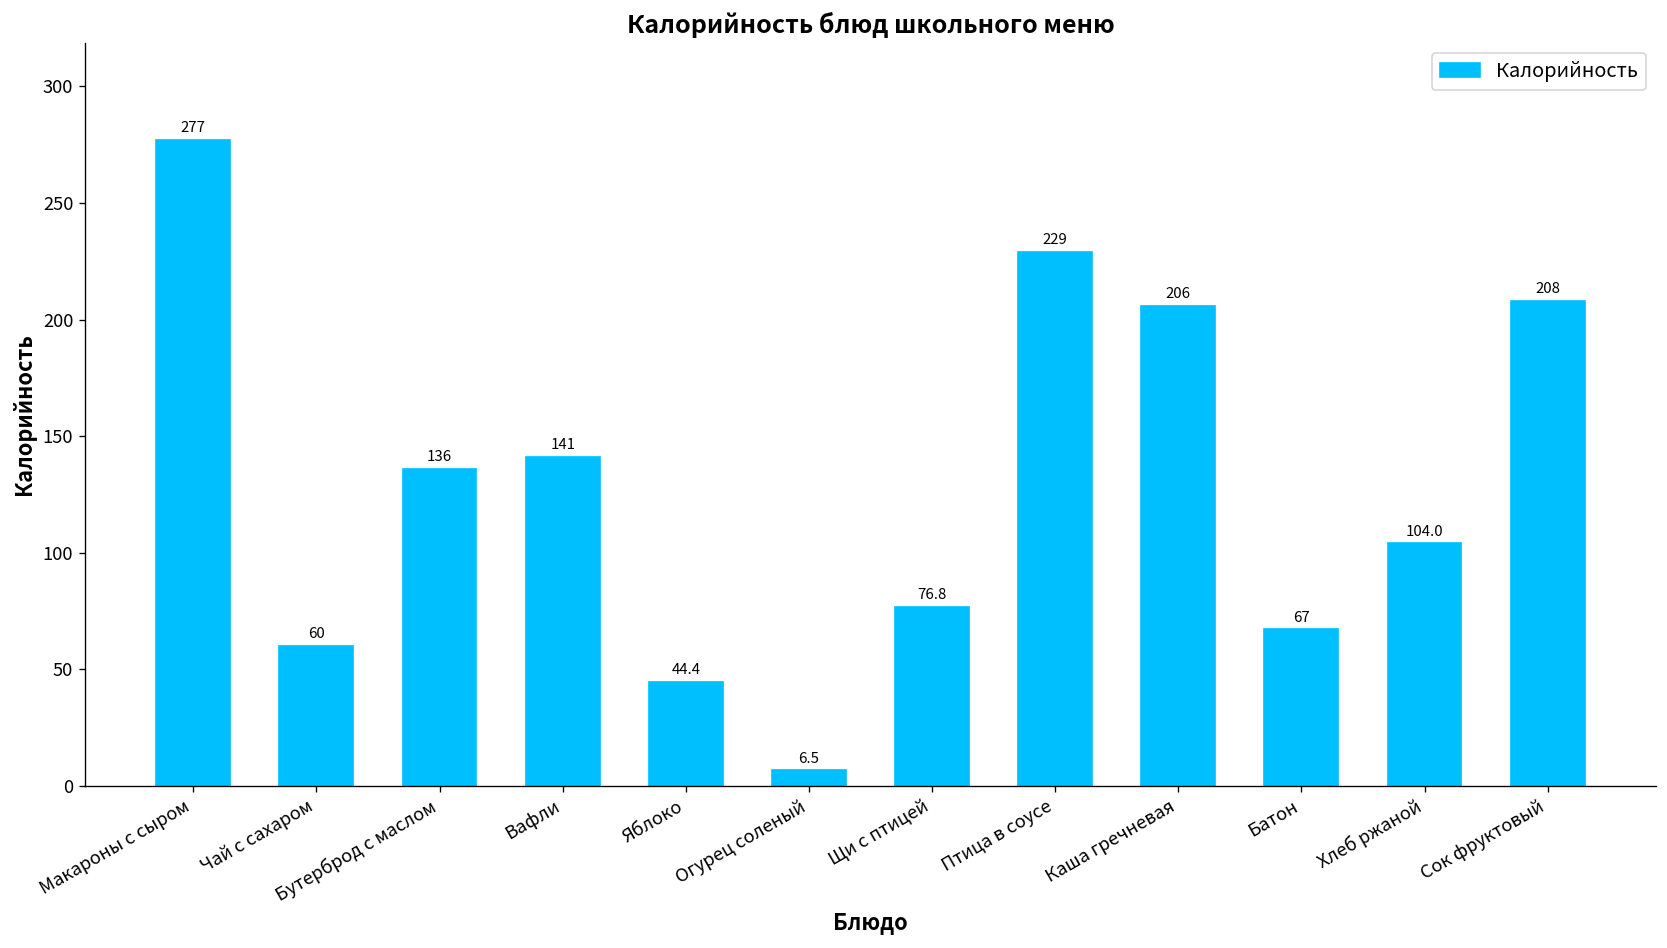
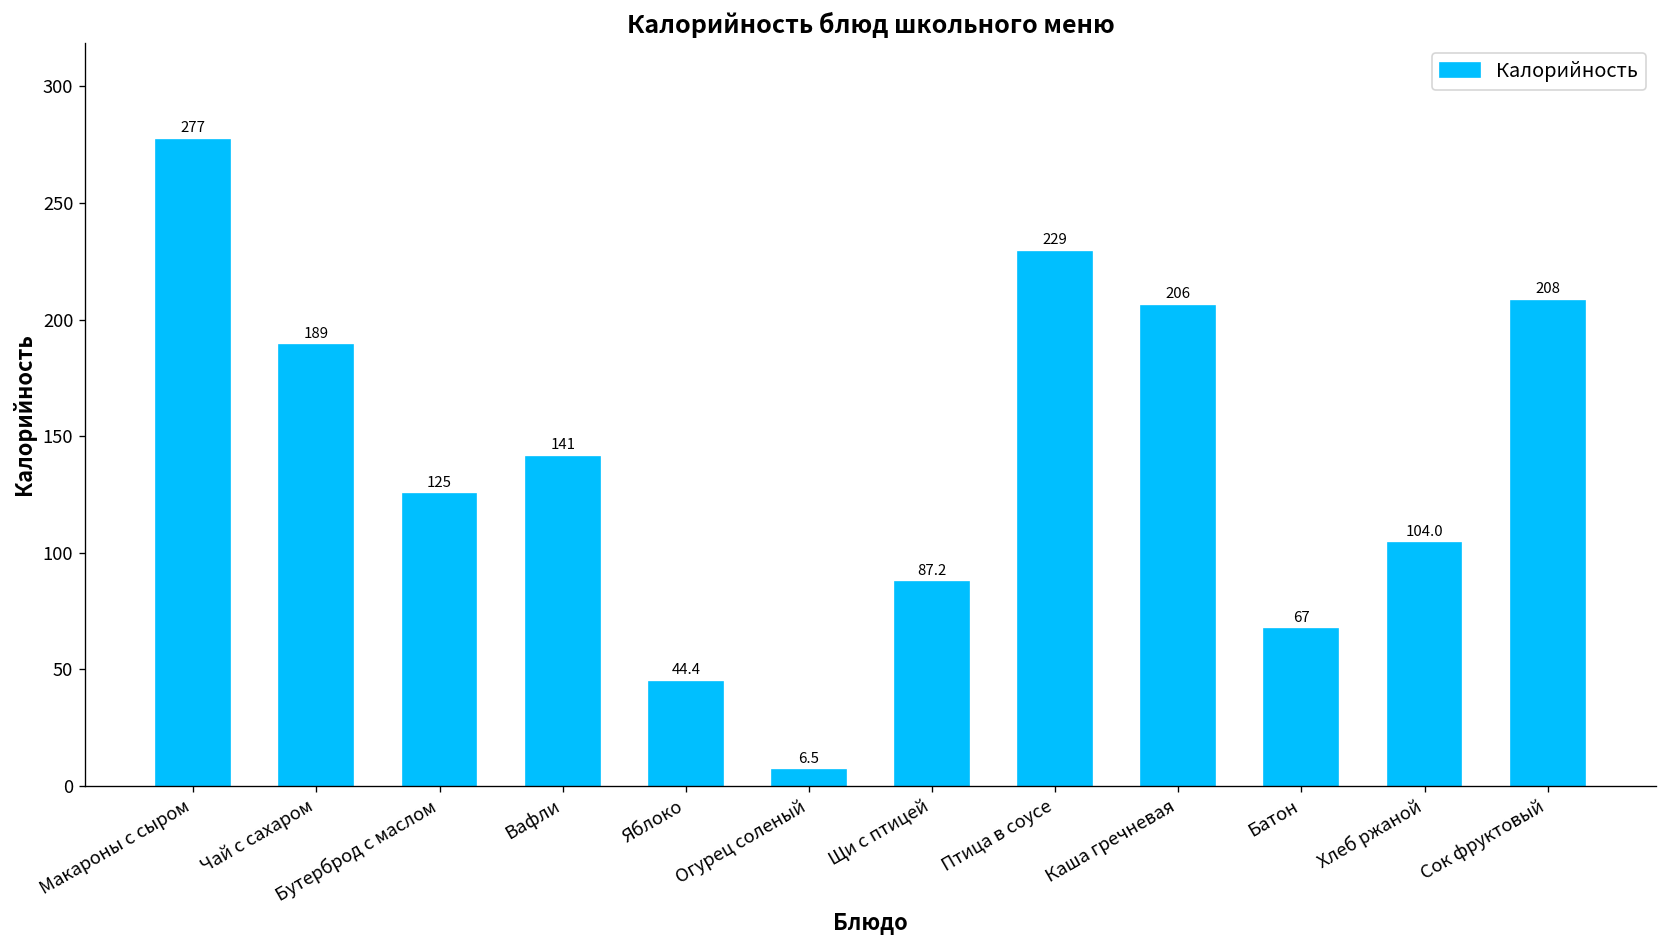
  {
    "Макароны с сыром": 277,
-   "Чай с сахаром": 60,
-   "Бутерброд с маслом": 136,
+   "Чай с сахаром": 189,
+   "Бутерброд с маслом": 125,
    "Вафли": 141,
    "Яблоко": 44.4,
    "Огурец соленый": 6.5,
-   "Щи с птицей": 76.8,
+   "Щи с птицей": 87.2,
    "Птица в соусе": 229,
    "Каша гречневая": 206,
    "Батон": 67,
    "Хлеб ржаной": 104.0,
    "Сок фруктовый": 208
  }
